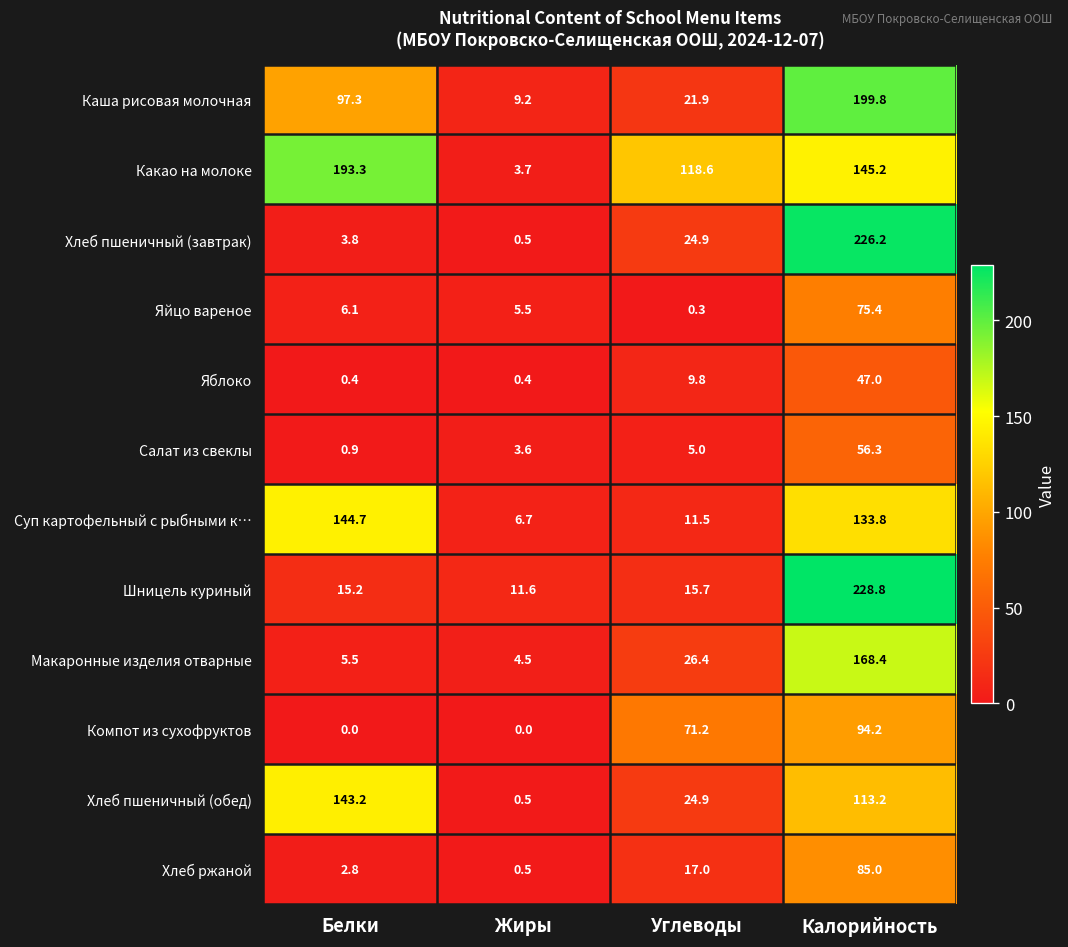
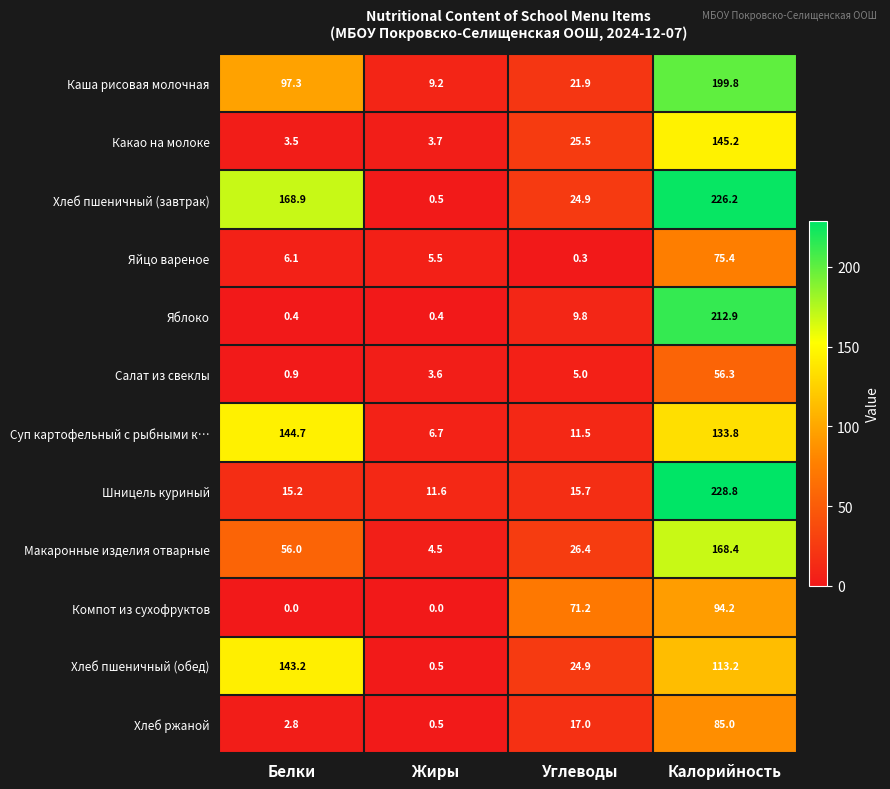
  {
    "Каша рисовая молочная": {
      "Белки": 97.3,
      "Жиры": 9.2,
      "Углеводы": 21.9,
      "Калорийность": 199.8
    },
    "Какао на молоке": {
-     "Белки": 193.3,
+     "Белки": 3.5,
      "Жиры": 3.7,
-     "Углеводы": 118.6,
+     "Углеводы": 25.5,
      "Калорийность": 145.2
    },
    "Хлеб пшеничный (завтрак)": {
-     "Белки": 3.8,
+     "Белки": 168.9,
      "Жиры": 0.5,
      "Углеводы": 24.9,
      "Калорийность": 226.2
    },
    "Яйцо вареное": {
      "Белки": 6.1,
      "Жиры": 5.5,
      "Углеводы": 0.3,
      "Калорийность": 75.4
    },
    "Яблоко": {
      "Белки": 0.4,
      "Жиры": 0.4,
      "Углеводы": 9.8,
-     "Калорийность": 47.0
+     "Калорийность": 212.9
    },
    "Салат из свеклы": {
      "Белки": 0.9,
      "Жиры": 3.6,
      "Углеводы": 5.0,
      "Калорийность": 56.3
    },
    "Суп картофельный с рыбными к…": {
      "Белки": 144.7,
      "Жиры": 6.7,
      "Углеводы": 11.5,
      "Калорийность": 133.8
    },
    "Шницель куриный": {
      "Белки": 15.2,
      "Жиры": 11.6,
      "Углеводы": 15.7,
      "Калорийность": 228.8
    },
    "Макаронные изделия отварные": {
-     "Белки": 5.5,
+     "Белки": 56.0,
      "Жиры": 4.5,
      "Углеводы": 26.4,
      "Калорийность": 168.4
    },
    "Компот из сухофруктов": {
      "Белки": 0.0,
      "Жиры": 0.0,
      "Углеводы": 71.2,
      "Калорийность": 94.2
    },
    "Хлеб пшеничный (обед)": {
      "Белки": 143.2,
      "Жиры": 0.5,
      "Углеводы": 24.9,
      "Калорийность": 113.2
    },
    "Хлеб ржаной": {
      "Белки": 2.8,
      "Жиры": 0.5,
      "Углеводы": 17.0,
      "Калорийность": 85.0
    }
  }
